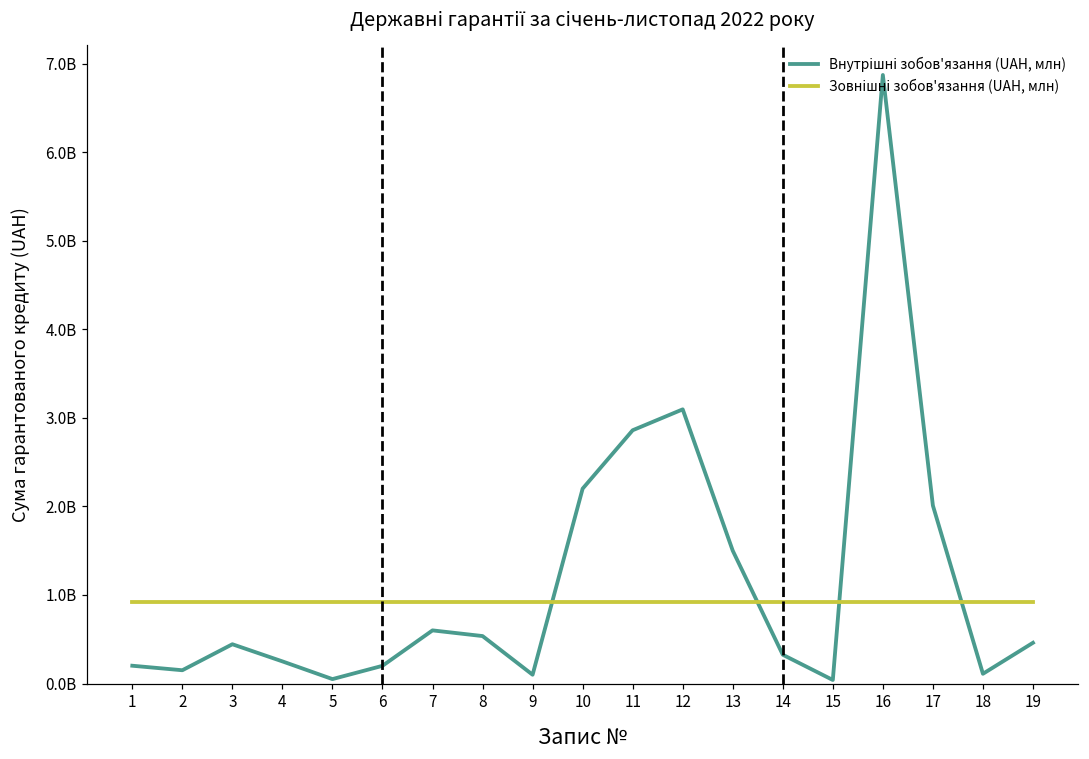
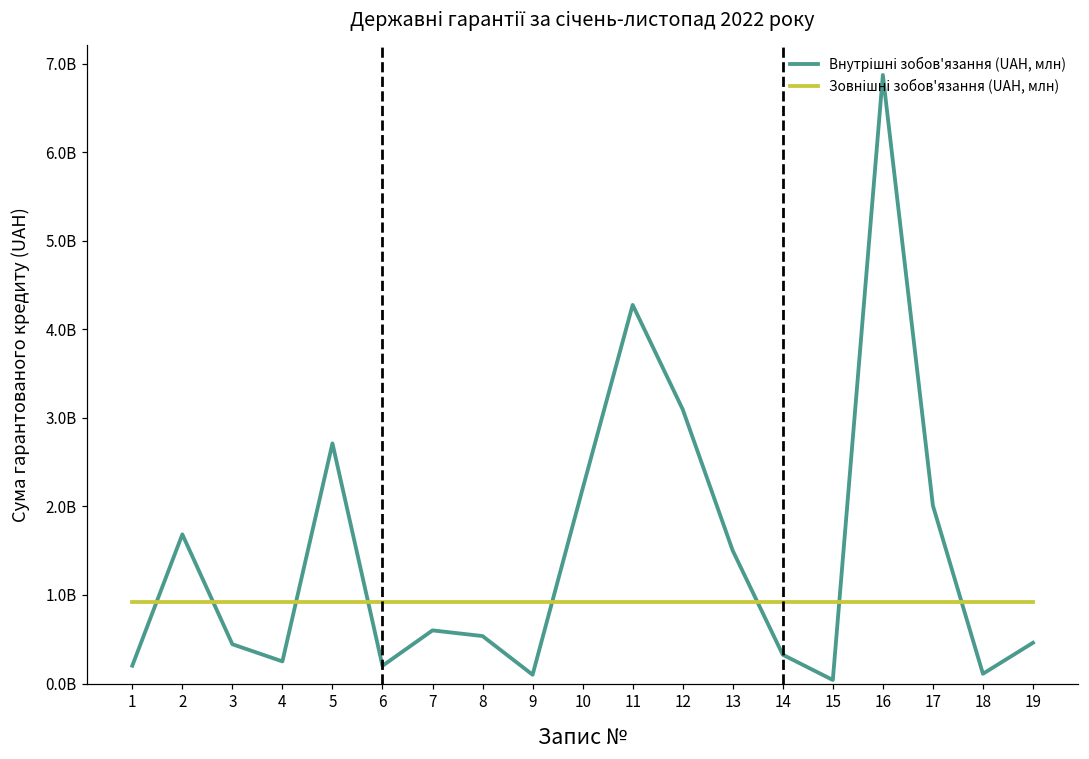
  {
    "Внутрішні зобов'язання (UAH, млн)": {
      "1": 200000000,
-     "2": 200000000,
+     "2": 1700000000,
      "3": 400000000,
      "4": 300000000,
-     "5": 100000000,
+     "5": 2700000000,
      "6": 200000000,
      "7": 600000000,
      "8": 500000000,
      "9": 100000000,
      "10": 2200000000,
-     "11": 2900000000,
+     "11": 4300000000,
      "12": 3100000000,
      "13": 1500000000,
      "14": 300000000,
      "15": 0,
      "16": 6900000000,
      "17": 2000000000,
      "18": 100000000,
      "19": 500000000
    },
    "Зовнішні зобов'язання (UAH, млн)": {
      "1": 900000000,
      "2": 900000000,
      "3": 900000000,
      "4": 900000000,
      "5": 900000000,
      "6": 900000000,
      "7": 900000000,
      "8": 900000000,
      "9": 900000000,
      "10": 900000000,
      "11": 900000000,
      "12": 900000000,
      "13": 900000000,
      "14": 900000000,
      "15": 900000000,
      "16": 900000000,
      "17": 900000000,
      "18": 900000000,
      "19": 900000000
    }
  }
